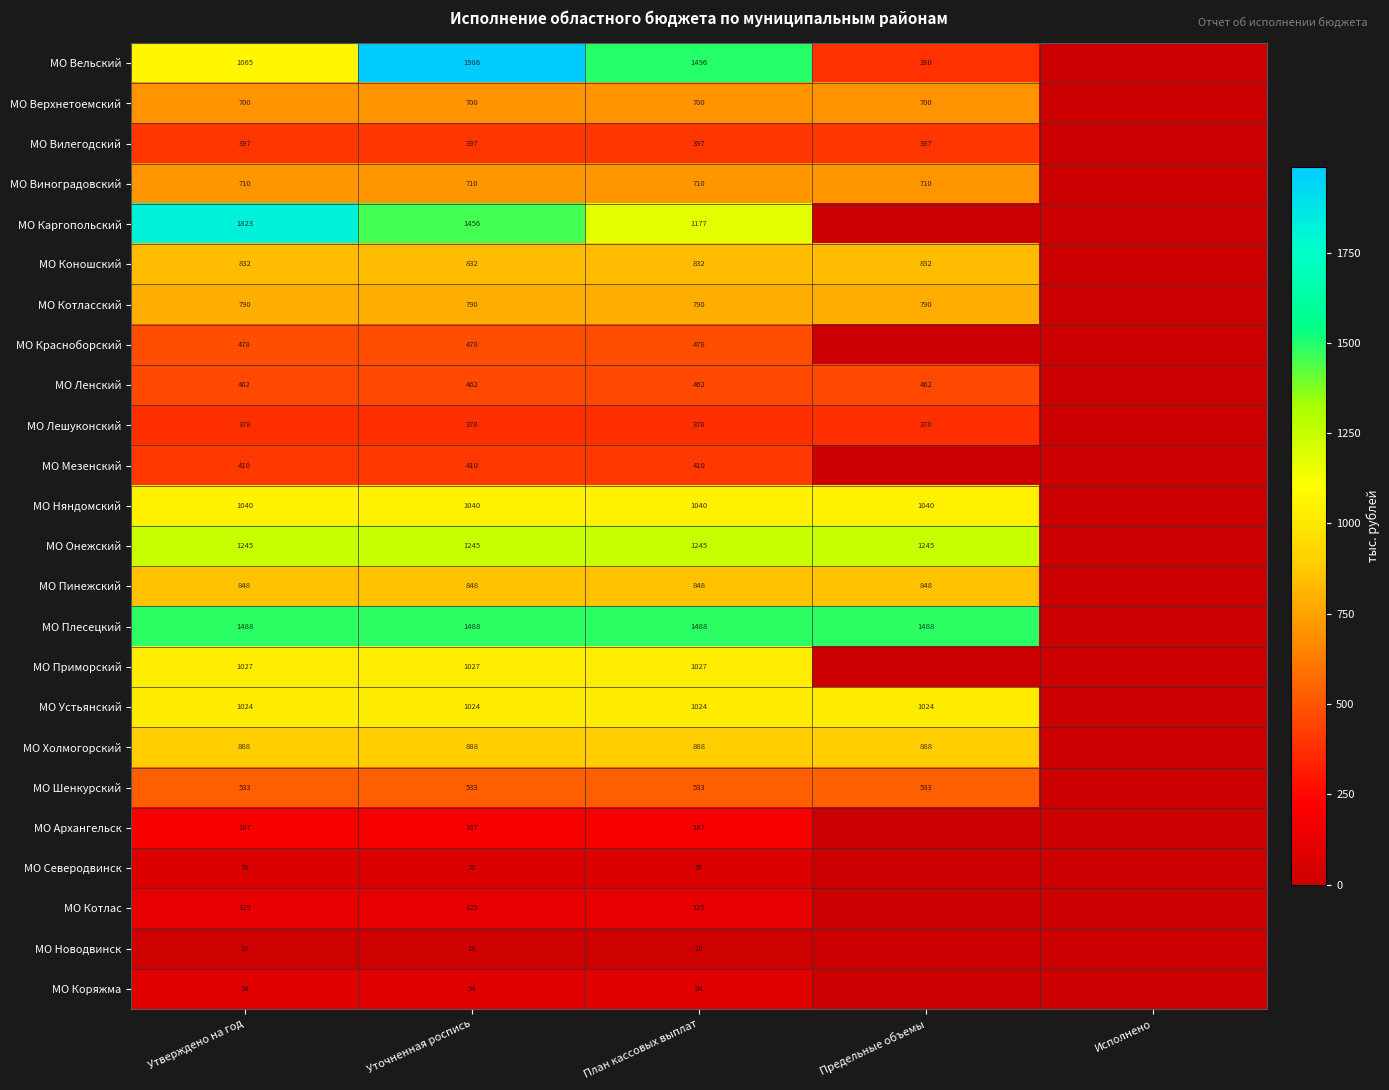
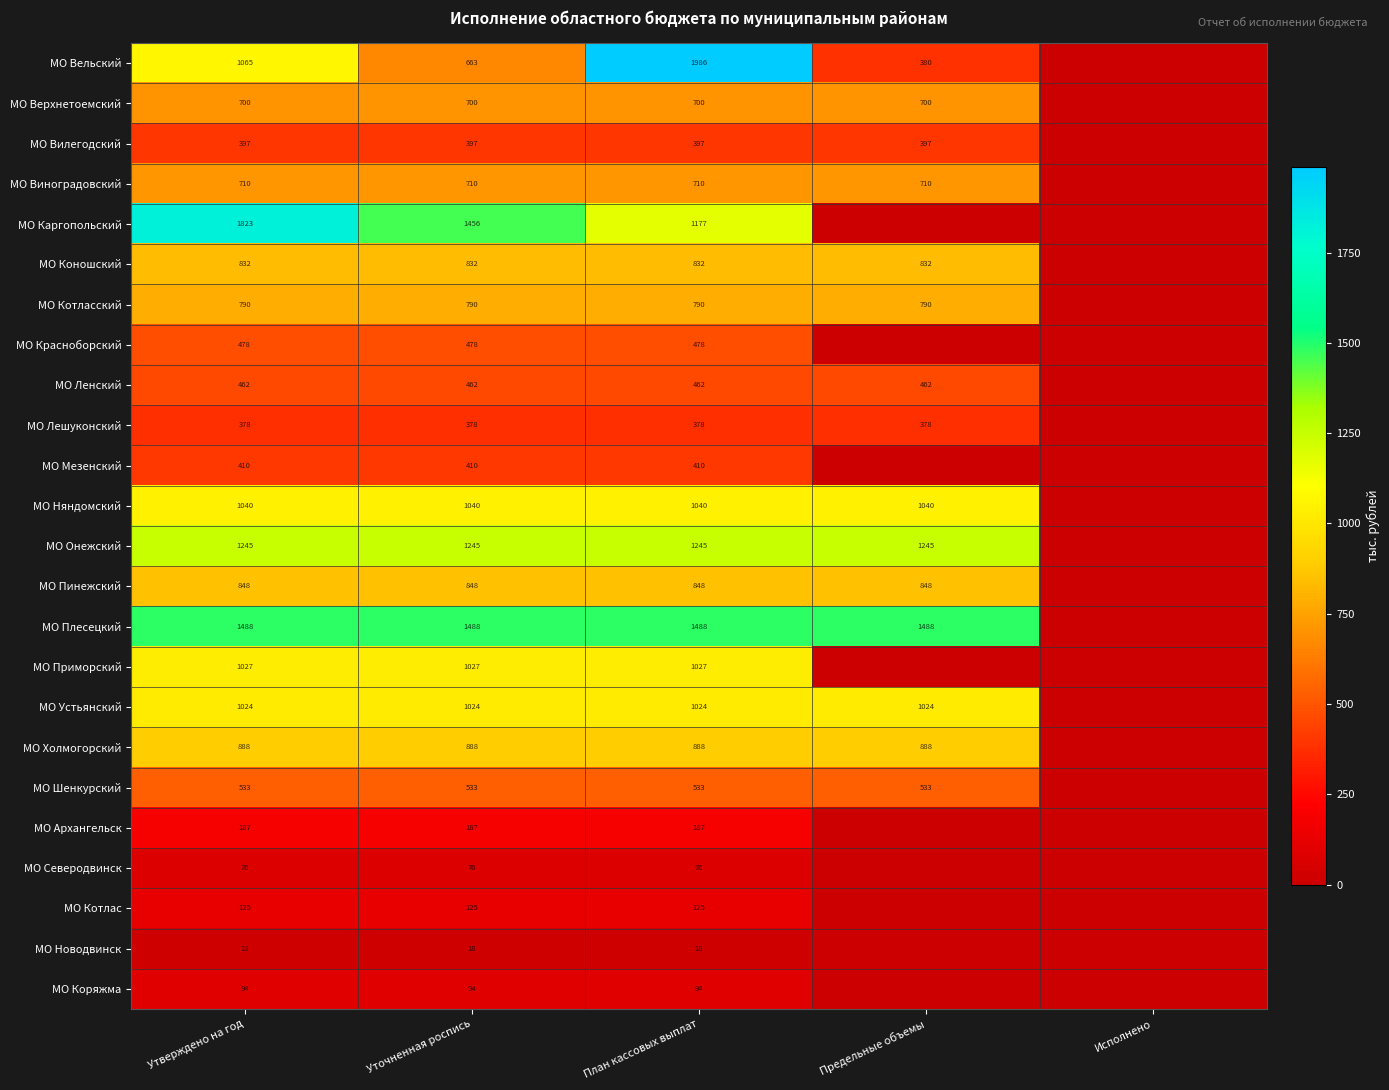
  {
    "МО Вельский": {
      "Утверждено на год": 1065,
-     "Уточненная роспись": 1986,
-     "План кассовых выплат": 1496,
+     "Уточненная роспись": 663,
+     "План кассовых выплат": 1986,
      "Предельные объемы": 380
    },
    "МО Верхнетоемский": {
      "Утверждено на год": 700,
      "Уточненная роспись": 700,
      "План кассовых выплат": 700,
      "Предельные объемы": 700
    },
    "МО Вилегодский": {
      "Утверждено на год": 397,
      "Уточненная роспись": 397,
      "План кассовых выплат": 397,
      "Предельные объемы": 397
    },
    "МО Виноградовский": {
      "Утверждено на год": 710,
      "Уточненная роспись": 710,
      "План кассовых выплат": 710,
      "Предельные объемы": 710
    },
    "МО Каргопольский": {
      "Утверждено на год": 1823,
      "Уточненная роспись": 1456,
      "План кассовых выплат": 1177
    },
    "МО Коношский": {
      "Утверждено на год": 832,
      "Уточненная роспись": 832,
      "План кассовых выплат": 832,
      "Предельные объемы": 832
    },
    "МО Котласский": {
      "Утверждено на год": 790,
      "Уточненная роспись": 790,
      "План кассовых выплат": 790,
      "Предельные объемы": 790
    },
    "МО Красноборский": {
      "Утверждено на год": 478,
      "Уточненная роспись": 478,
      "План кассовых выплат": 478
    },
    "МО Ленский": {
      "Утверждено на год": 462,
      "Уточненная роспись": 462,
      "План кассовых выплат": 462,
      "Предельные объемы": 462
    },
    "МО Лешуконский": {
      "Утверждено на год": 378,
      "Уточненная роспись": 378,
      "План кассовых выплат": 378,
      "Предельные объемы": 378
    },
    "МО Мезенский": {
      "Утверждено на год": 410,
      "Уточненная роспись": 410,
      "План кассовых выплат": 410
    },
    "МО Няндомский": {
      "Утверждено на год": 1040,
      "Уточненная роспись": 1040,
      "План кассовых выплат": 1040,
      "Предельные объемы": 1040
    },
    "МО Онежский": {
      "Утверждено на год": 1245,
      "Уточненная роспись": 1245,
      "План кассовых выплат": 1245,
      "Предельные объемы": 1245
    },
    "МО Пинежский": {
      "Утверждено на год": 848,
      "Уточненная роспись": 848,
      "План кассовых выплат": 848,
      "Предельные объемы": 848
    },
    "МО Плесецкий": {
      "Утверждено на год": 1488,
      "Уточненная роспись": 1488,
      "План кассовых выплат": 1488,
      "Предельные объемы": 1488
    },
    "МО Приморский": {
      "Утверждено на год": 1027,
      "Уточненная роспись": 1027,
      "План кассовых выплат": 1027
    },
    "МО Устьянский": {
      "Утверждено на год": 1024,
      "Уточненная роспись": 1024,
      "План кассовых выплат": 1024,
      "Предельные объемы": 1024
    },
    "МО Холмогорский": {
      "Утверждено на год": 888,
      "Уточненная роспись": 888,
      "План кассовых выплат": 888,
      "Предельные объемы": 888
    },
    "МО Шенкурский": {
      "Утверждено на год": 533,
      "Уточненная роспись": 533,
      "План кассовых выплат": 533,
      "Предельные объемы": 533
    },
    "МО Архангельск": {
      "Утверждено на год": 187,
      "Уточненная роспись": 187,
      "План кассовых выплат": 187
    },
    "МО Северодвинск": {
      "Утверждено на год": 76,
      "Уточненная роспись": 76,
      "План кассовых выплат": 76
    },
    "МО Котлас": {
      "Утверждено на год": 125,
      "Уточненная роспись": 125,
      "План кассовых выплат": 125
    },
    "МО Новодвинск": {
      "Утверждено на год": 18,
      "Уточненная роспись": 18,
      "План кассовых выплат": 18
    },
    "МО Коряжма": {
      "Утверждено на год": 94,
      "Уточненная роспись": 94,
      "План кассовых выплат": 94
    }
  }
